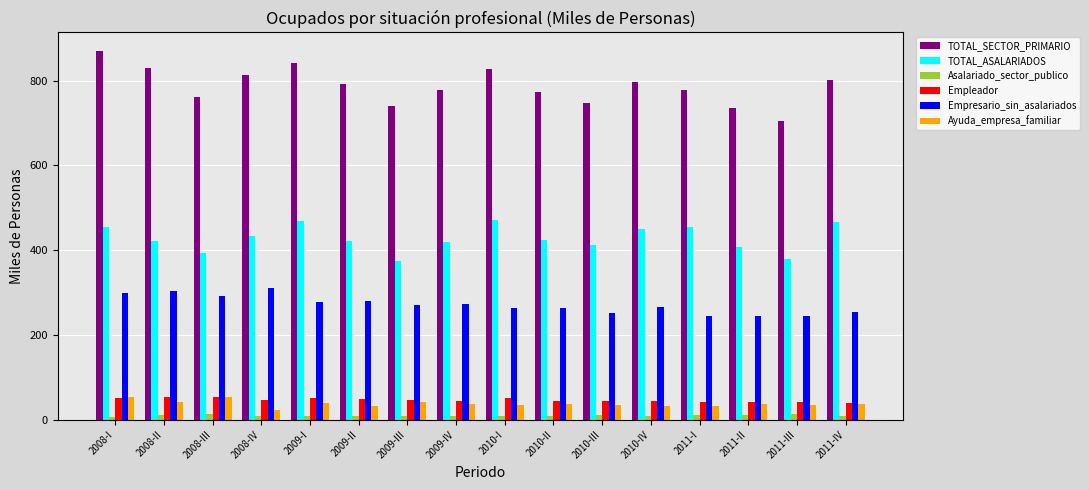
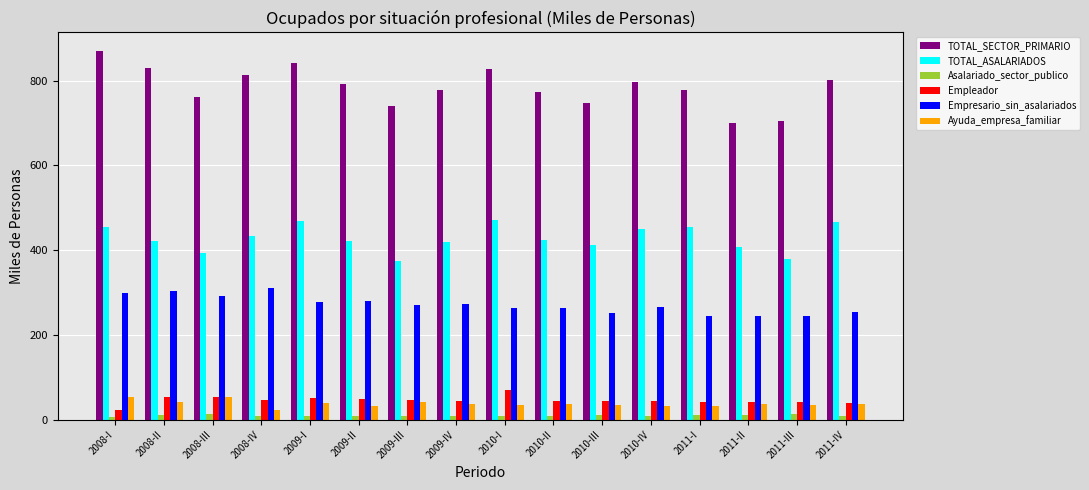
  {
    "TOTAL_SECTOR_PRIMARIO": {
      "2008-I": 870,
      "2008-II": 830,
      "2008-III": 760,
      "2008-IV": 810,
      "2009-I": 840,
      "2009-II": 790,
      "2009-III": 740,
      "2009-IV": 780,
      "2010-I": 830,
      "2010-II": 770,
      "2010-III": 750,
      "2010-IV": 800,
      "2011-I": 780,
-     "2011-II": 740,
+     "2011-II": 700,
      "2011-III": 700,
      "2011-IV": 800
    },
    "TOTAL_ASALARIADOS": {
      "2008-I": 460,
      "2008-II": 420,
      "2008-III": 390,
      "2008-IV": 430,
      "2009-I": 470,
      "2009-II": 420,
      "2009-III": 380,
      "2009-IV": 420,
      "2010-I": 470,
      "2010-II": 420,
      "2010-III": 410,
      "2010-IV": 450,
      "2011-I": 450,
      "2011-II": 410,
      "2011-III": 380,
      "2011-IV": 470
    },
    "Asalariado_sector_publico": {
      "2008-I": 10,
      "2008-II": 10,
      "2008-III": 10,
      "2008-IV": 10,
      "2009-I": 10,
      "2009-II": 10,
      "2009-III": 10,
      "2009-IV": 10,
      "2010-I": 10,
      "2010-II": 10,
      "2010-III": 10,
      "2010-IV": 10,
      "2011-I": 10,
      "2011-II": 10,
      "2011-III": 10,
      "2011-IV": 10
    },
    "Empleador": {
-     "2008-I": 50,
+     "2008-I": 20,
      "2008-II": 50,
      "2008-III": 50,
      "2008-IV": 50,
      "2009-I": 50,
      "2009-II": 50,
      "2009-III": 50,
      "2009-IV": 40,
-     "2010-I": 50,
+     "2010-I": 70,
      "2010-II": 40,
      "2010-III": 40,
      "2010-IV": 40,
      "2011-I": 40,
      "2011-II": 40,
      "2011-III": 40,
      "2011-IV": 40
    },
    "Empresario_sin_asalariados": {
      "2008-I": 300,
      "2008-II": 300,
      "2008-III": 290,
      "2008-IV": 310,
      "2009-I": 280,
      "2009-II": 280,
      "2009-III": 270,
      "2009-IV": 270,
      "2010-I": 260,
      "2010-II": 260,
      "2010-III": 250,
      "2010-IV": 260,
      "2011-I": 250,
      "2011-II": 240,
      "2011-III": 240,
      "2011-IV": 250
    },
    "Ayuda_empresa_familiar": {
      "2008-I": 50,
      "2008-II": 40,
      "2008-III": 50,
      "2008-IV": 20,
      "2009-I": 40,
      "2009-II": 30,
      "2009-III": 40,
      "2009-IV": 40,
      "2010-I": 40,
      "2010-II": 40,
      "2010-III": 40,
      "2010-IV": 30,
      "2011-I": 30,
      "2011-II": 40,
      "2011-III": 30,
      "2011-IV": 40
    }
  }
